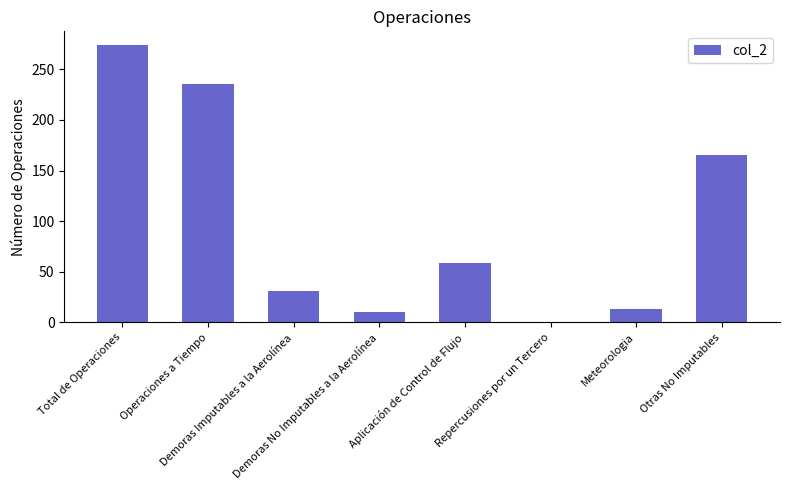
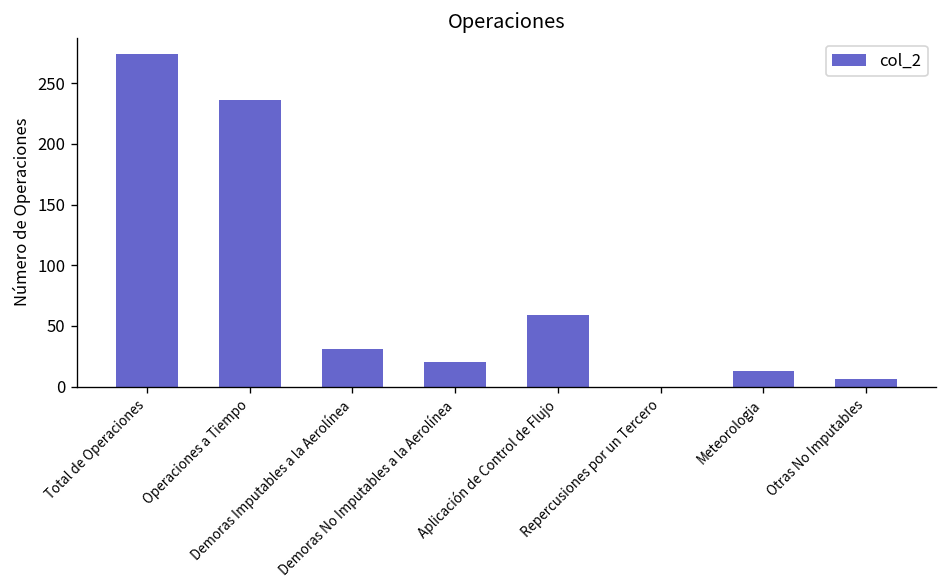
  {
    "Total de Operaciones": 274,
    "Operaciones a Tiempo": 236,
    "Demoras Imputables a la Aerolínea": 31,
-   "Demoras No Imputables a la Aerolínea": 10,
+   "Demoras No Imputables a la Aerolínea": 20,
    "Aplicación de Control de Flujo": 59,
    "Repercusiones por un Tercero": 0,
    "Meteorologia": 13,
-   "Otras No Imputables": 165
+   "Otras No Imputables": 6
  }
